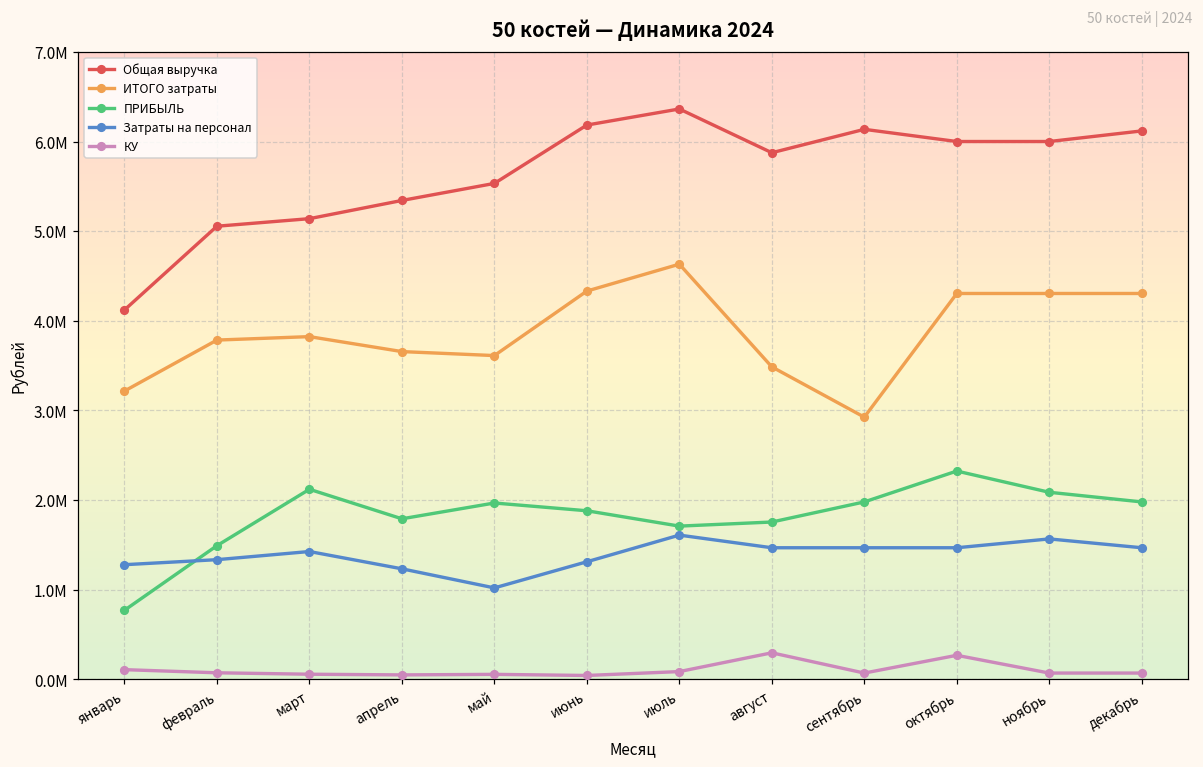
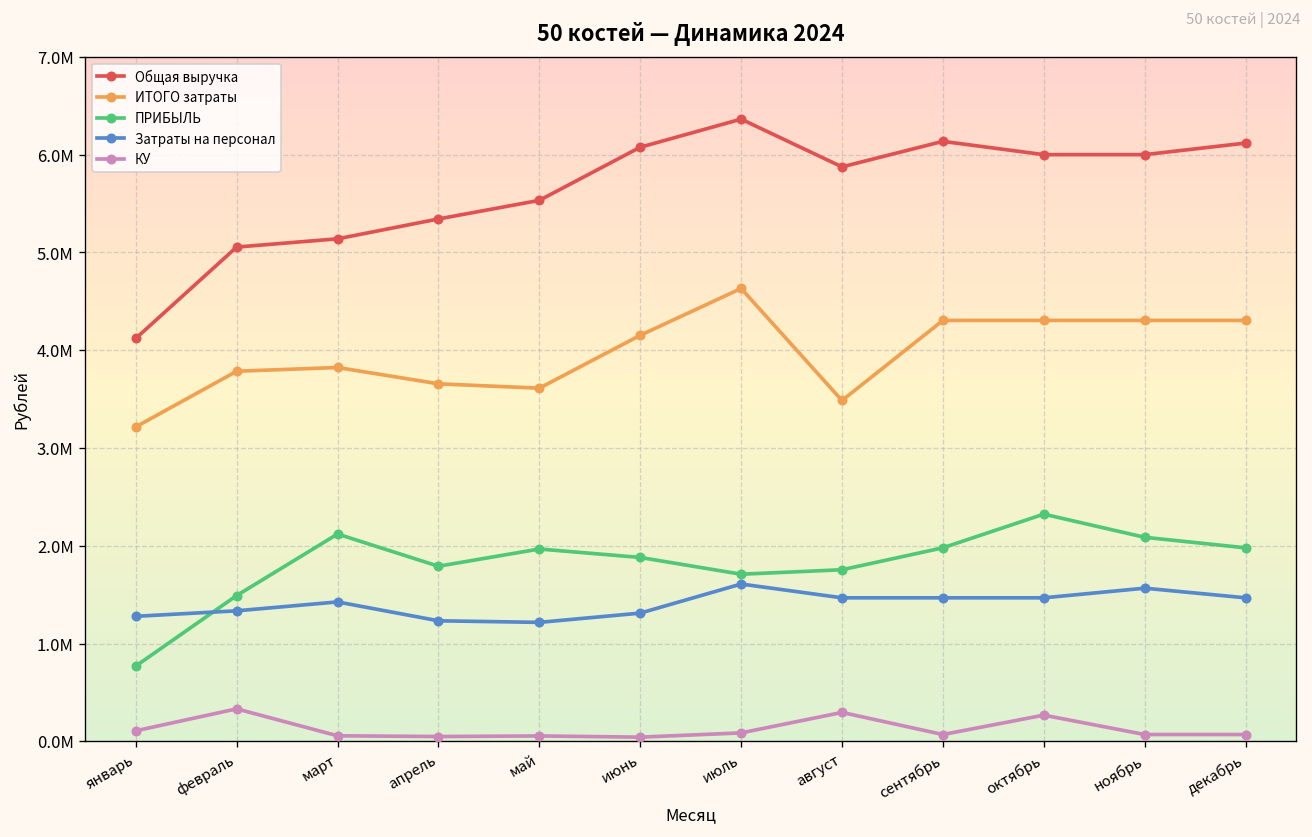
  {
    "Общая выручка": {
      "январь": 4100000,
      "февраль": 5100000,
      "март": 5100000,
      "апрель": 5300000,
      "май": 5500000,
-     "июнь": 6200000,
+     "июнь": 6100000,
      "июль": 6400000,
      "август": 5900000,
      "сентябрь": 6100000,
      "октябрь": 6000000,
      "ноябрь": 6000000,
      "декабрь": 6100000
    },
    "ИТОГО затраты": {
      "январь": 3200000,
      "февраль": 3800000,
      "март": 3800000,
      "апрель": 3700000,
      "май": 3600000,
-     "июнь": 4300000,
+     "июнь": 4200000,
      "июль": 4600000,
      "август": 3500000,
-     "сентябрь": 2900000,
+     "сентябрь": 4300000,
      "октябрь": 4300000,
      "ноябрь": 4300000,
      "декабрь": 4300000
    },
    "ПРИБЫЛЬ": {
      "январь": 800000,
      "февраль": 1500000,
      "март": 2100000,
      "апрель": 1800000,
      "май": 2000000,
      "июнь": 1900000,
      "июль": 1700000,
      "август": 1800000,
      "сентябрь": 2000000,
      "октябрь": 2300000,
      "ноябрь": 2100000,
      "декабрь": 2000000
    },
    "Затраты на персонал": {
      "январь": 1300000,
      "февраль": 1300000,
      "март": 1400000,
      "апрель": 1200000,
-     "май": 1000000,
+     "май": 1200000,
      "июнь": 1300000,
      "июль": 1600000,
      "август": 1500000,
      "сентябрь": 1500000,
      "октябрь": 1500000,
      "ноябрь": 1600000,
      "декабрь": 1500000
    },
    "КУ": {
      "январь": 100000,
-     "февраль": 100000,
+     "февраль": 300000,
      "март": 100000,
      "апрель": 0,
      "май": 100000,
      "июнь": 0,
      "июль": 100000,
      "август": 300000,
      "сентябрь": 100000,
      "октябрь": 300000,
      "ноябрь": 100000,
      "декабрь": 100000
    }
  }
